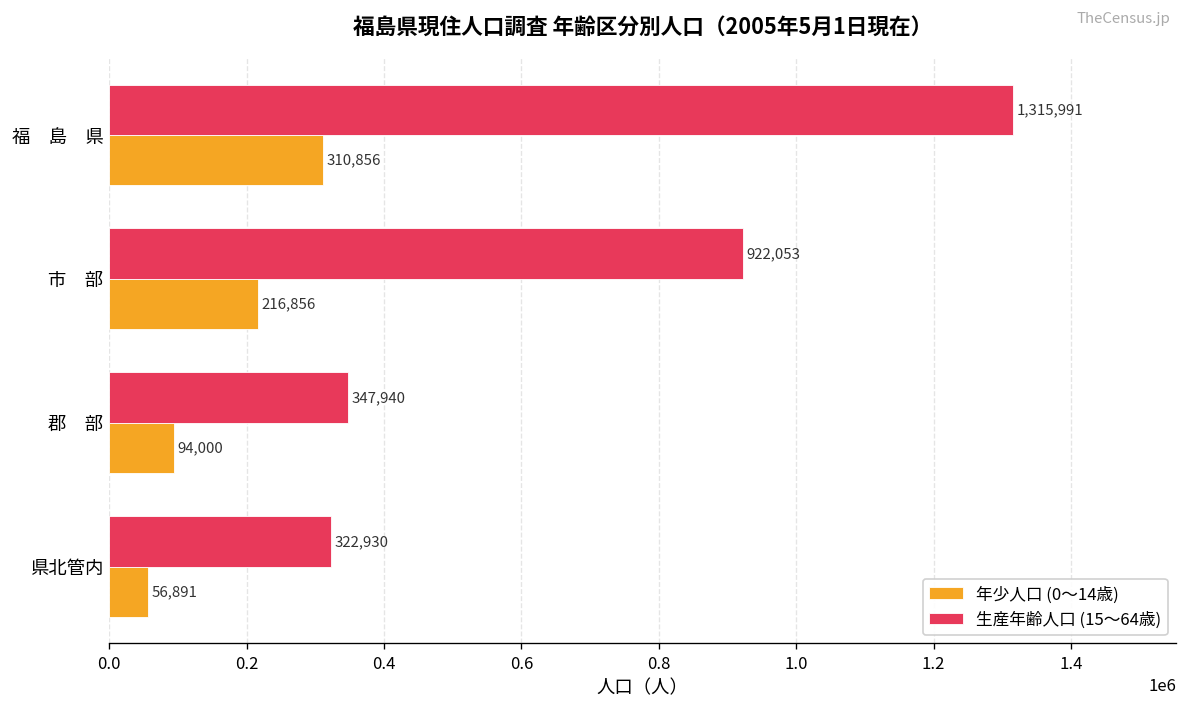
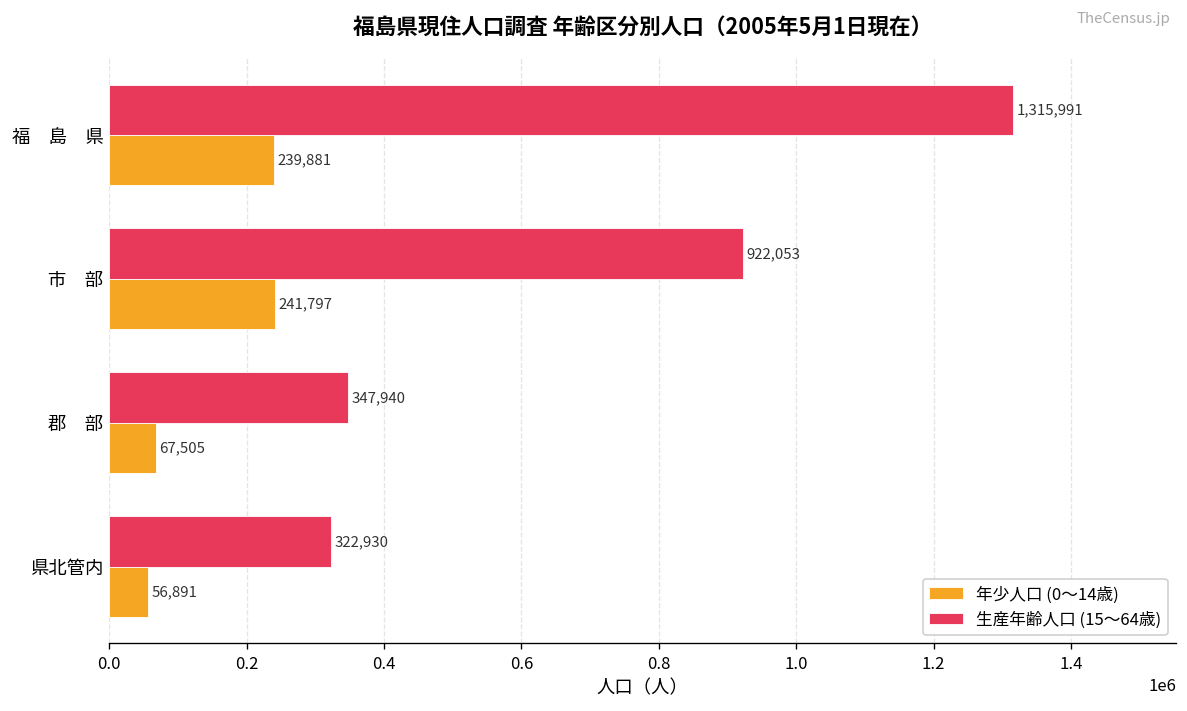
  {
    "年少人口 (0～14歳)": {
-     "福 島 県": "310,856",
-     "市 部": "216,856",
-     "郡 部": "94,000",
+     "福 島 県": "239,881",
+     "市 部": "241,797",
+     "郡 部": "67,505",
      "県北管内": "56,891"
    },
    "生産年齢人口 (15～64歳)": {
      "福 島 県": "1,315,991",
      "市 部": "922,053",
      "郡 部": "347,940",
      "県北管内": "322,930"
    }
  }
